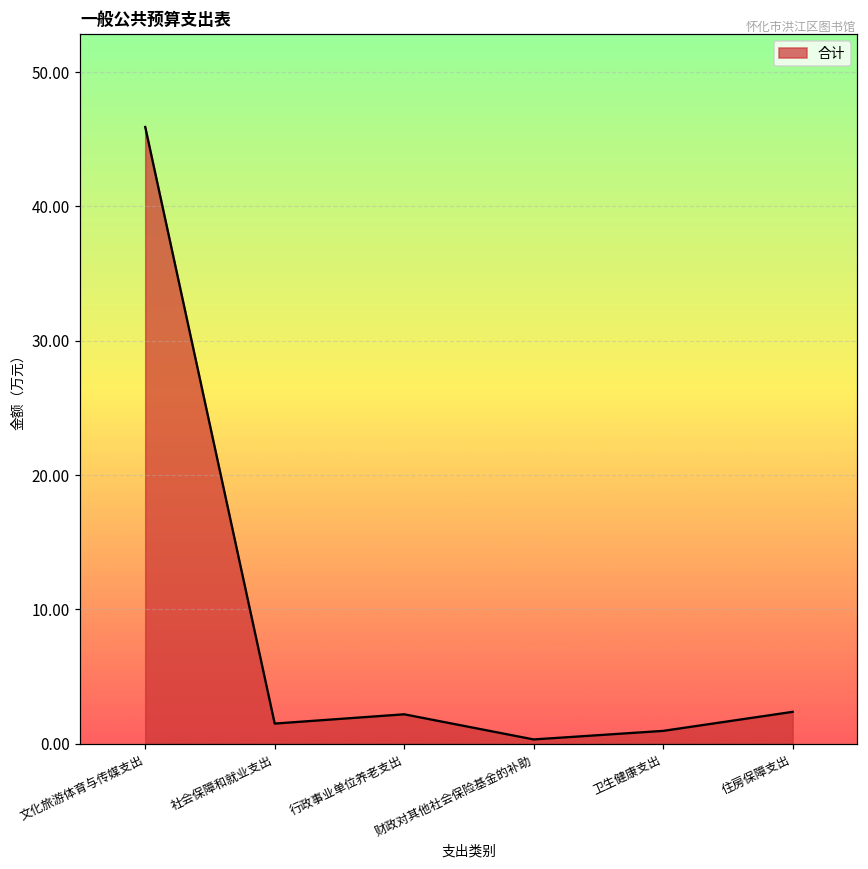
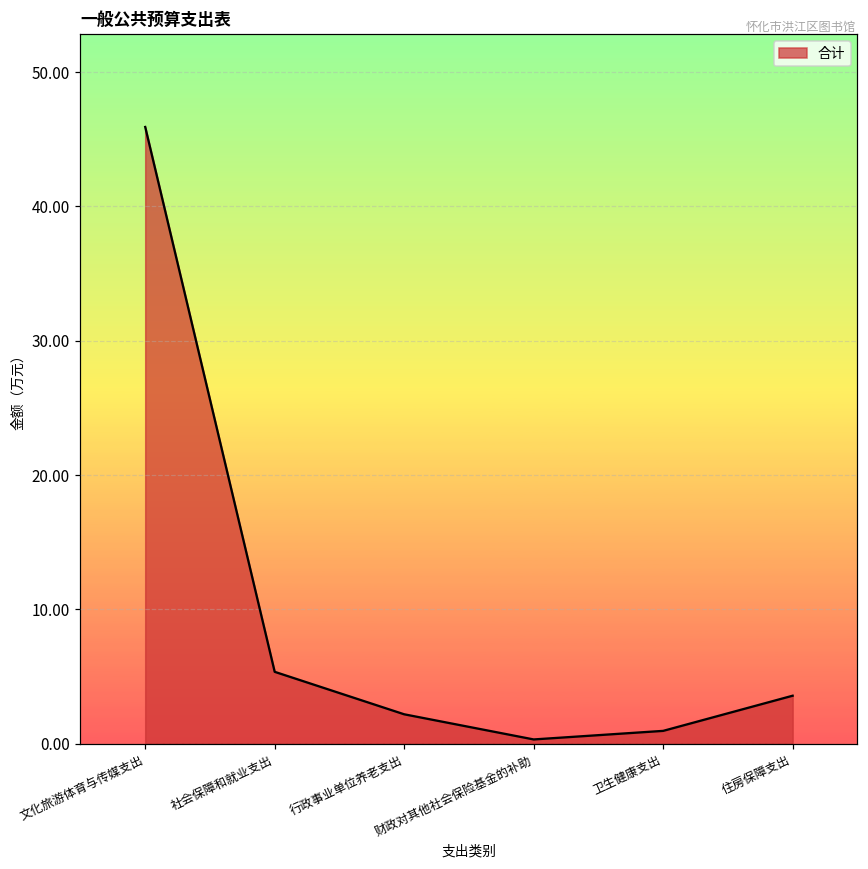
  {
    "文化旅游体育与传媒支出": 45.9,
-   "社会保障和就业支出": 1.5,
+   "社会保障和就业支出": 5.3,
    "行政事业单位养老支出": 2.2,
    "财政对其他社会保险基金的补助": 0.3,
    "卫生健康支出": 1.0,
-   "住房保障支出": 2.4
+   "住房保障支出": 3.6
  }
